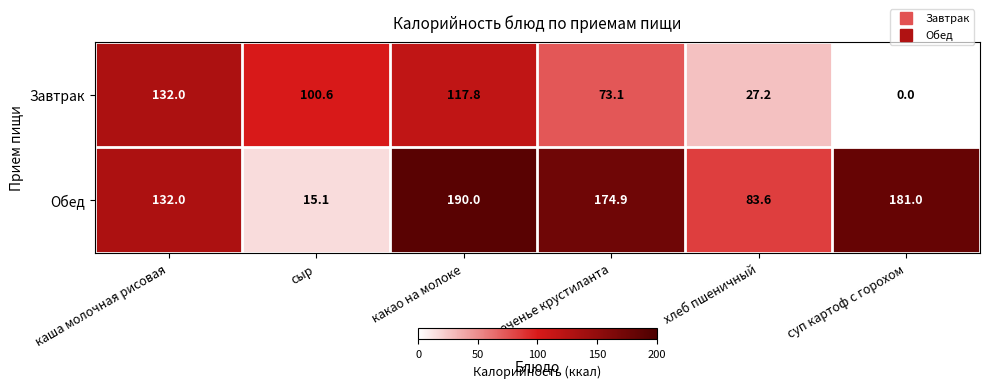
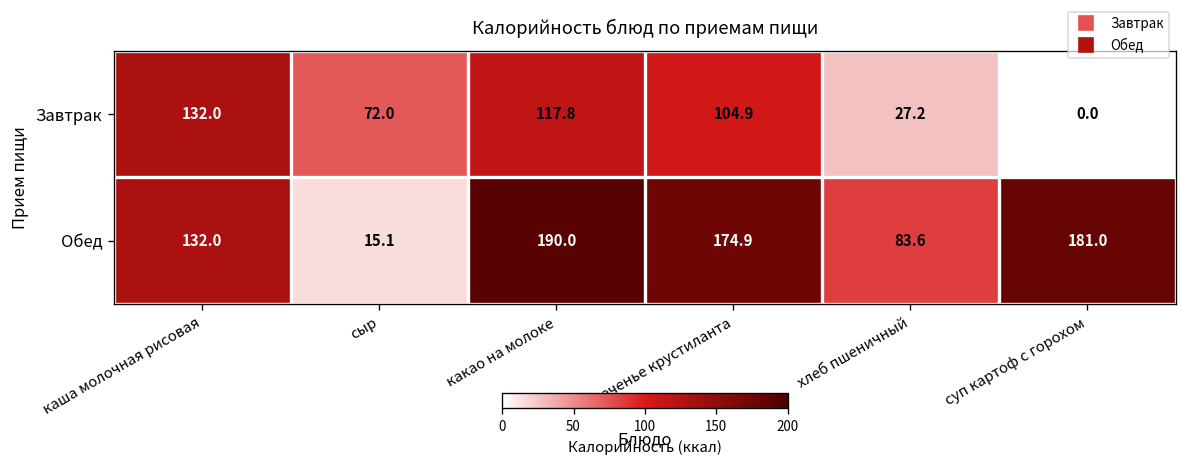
  {
    "Завтрак": {
      "каша молочная рисовая": 132.0,
-     "сыр": 100.6,
+     "сыр": 72.0,
      "какао на молоке": 117.8,
-     "печенье крустиланта": 73.1,
+     "печенье крустиланта": 104.9,
      "хлеб пшеничный": 27.2,
      "суп картоф с горохом": 0.0
    },
    "Обед": {
      "каша молочная рисовая": 132.0,
      "сыр": 15.1,
      "какао на молоке": 190.0,
      "печенье крустиланта": 174.9,
      "хлеб пшеничный": 83.6,
      "суп картоф с горохом": 181.0
    }
  }
